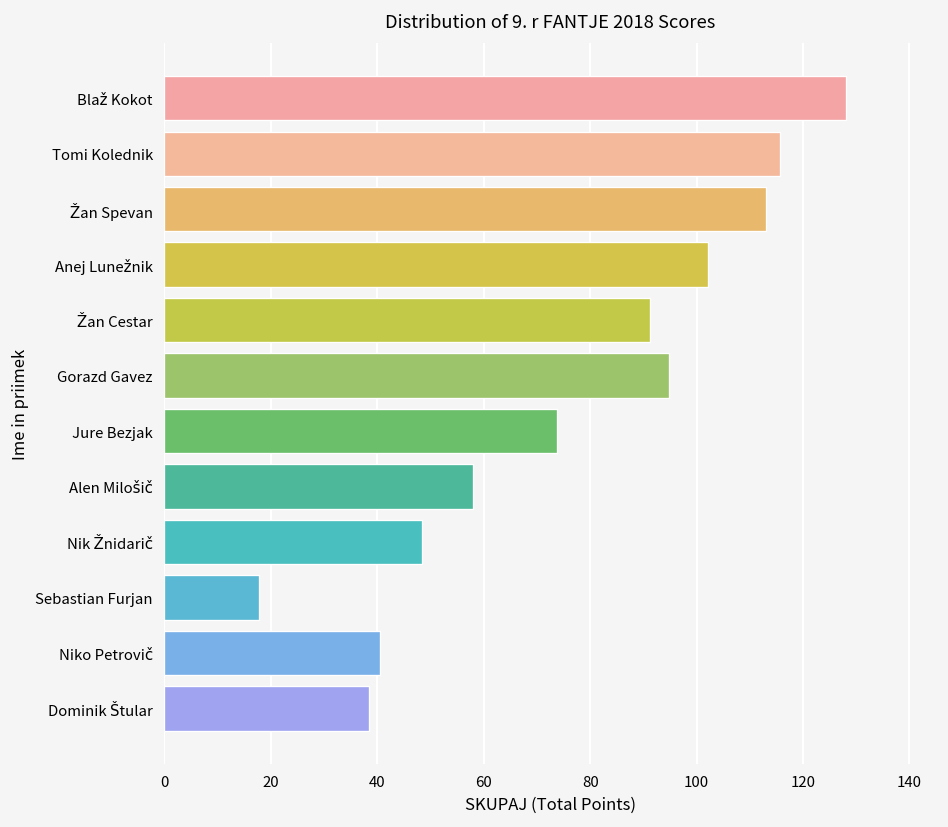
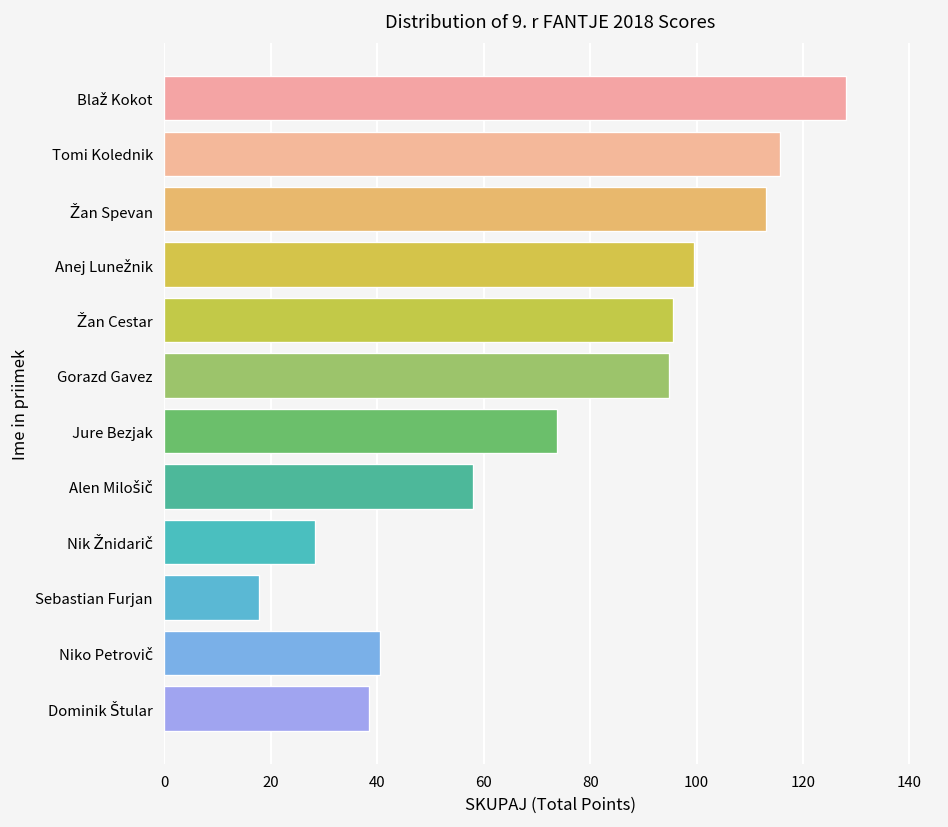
  {
    "Blaž Kokot": 128,
    "Tomi Kolednik": 116,
    "Žan Spevan": 113,
-   "Anej Lunežnik": 102,
-   "Žan Cestar": 91,
+   "Anej Lunežnik": 100,
+   "Žan Cestar": 96,
    "Gorazd Gavez": 95,
    "Jure Bezjak": 74,
    "Alen Milošič": 58,
-   "Nik Žnidarič": 48,
+   "Nik Žnidarič": 28,
    "Sebastian Furjan": 18,
    "Niko Petrovič": 41,
    "Dominik Štular": 39
  }
